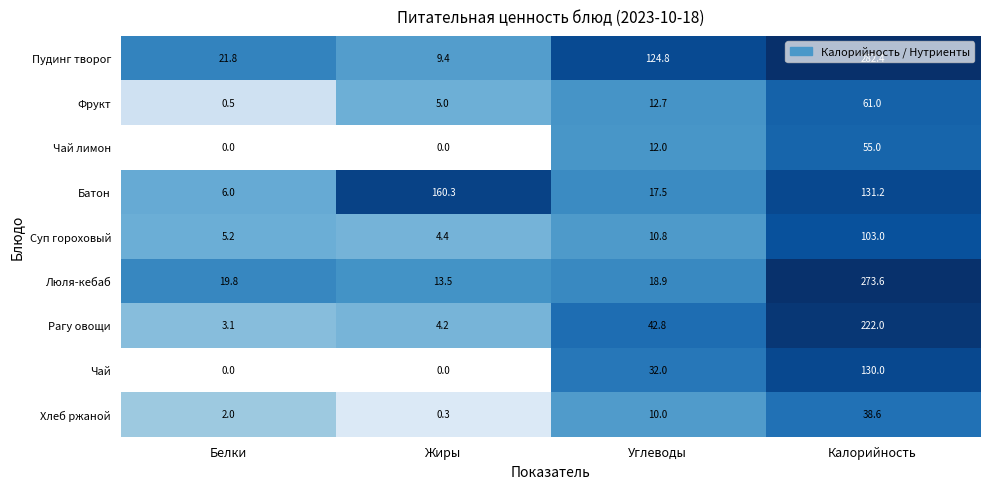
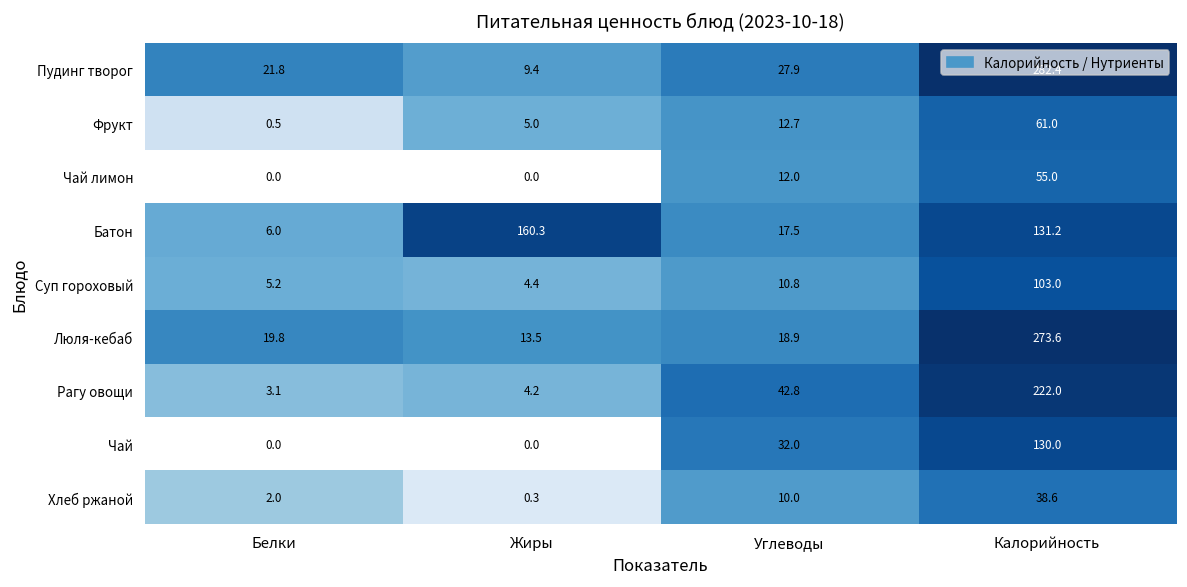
  {
    "Пудинг творог": {
      "Белки": 21.8,
      "Жиры": 9.4,
-     "Углеводы": 124.8
+     "Углеводы": 27.9
    },
    "Фрукт": {
      "Белки": 0.5,
      "Жиры": 5.0,
      "Углеводы": 12.7,
      "Калорийность": 61.0
    },
    "Чай лимон": {
      "Белки": 0.0,
      "Жиры": 0.0,
      "Углеводы": 12.0,
      "Калорийность": 55.0
    },
    "Батон": {
      "Белки": 6.0,
      "Жиры": 160.3,
      "Углеводы": 17.5,
      "Калорийность": 131.2
    },
    "Суп гороховый": {
      "Белки": 5.2,
      "Жиры": 4.4,
      "Углеводы": 10.8,
      "Калорийность": 103.0
    },
    "Люля-кебаб": {
      "Белки": 19.8,
      "Жиры": 13.5,
      "Углеводы": 18.9,
      "Калорийность": 273.6
    },
    "Рагу овощи": {
      "Белки": 3.1,
      "Жиры": 4.2,
      "Углеводы": 42.8,
      "Калорийность": 222.0
    },
    "Чай": {
      "Белки": 0.0,
      "Жиры": 0.0,
      "Углеводы": 32.0,
      "Калорийность": 130.0
    },
    "Хлеб ржаной": {
      "Белки": 2.0,
      "Жиры": 0.3,
      "Углеводы": 10.0,
      "Калорийность": 38.6
    }
  }
